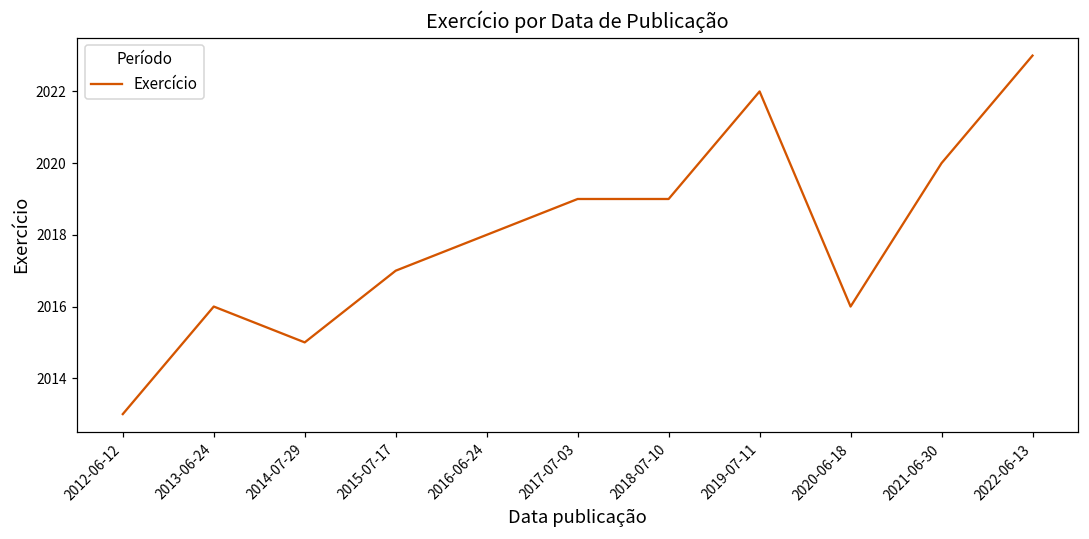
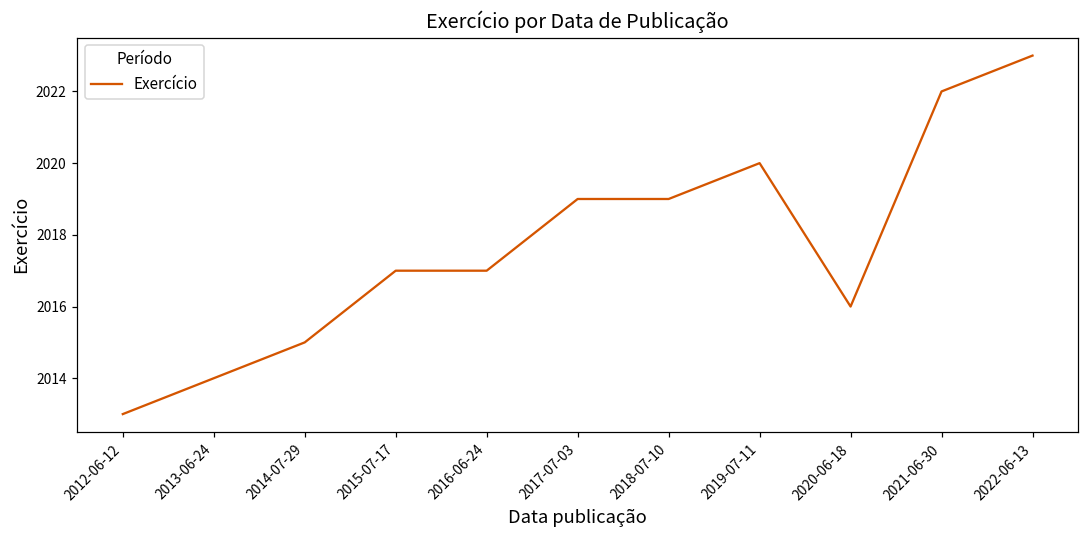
  {
    "2012-06-12": 2013,
-   "2013-06-24": 2016,
+   "2013-06-24": 2014,
    "2014-07-29": 2015,
    "2015-07-17": 2017,
-   "2016-06-24": 2018,
+   "2016-06-24": 2017,
    "2017-07-03": 2019,
    "2018-07-10": 2019,
-   "2019-07-11": 2022,
+   "2019-07-11": 2020,
    "2020-06-18": 2016,
-   "2021-06-30": 2020,
+   "2021-06-30": 2022,
    "2022-06-13": 2023
  }
